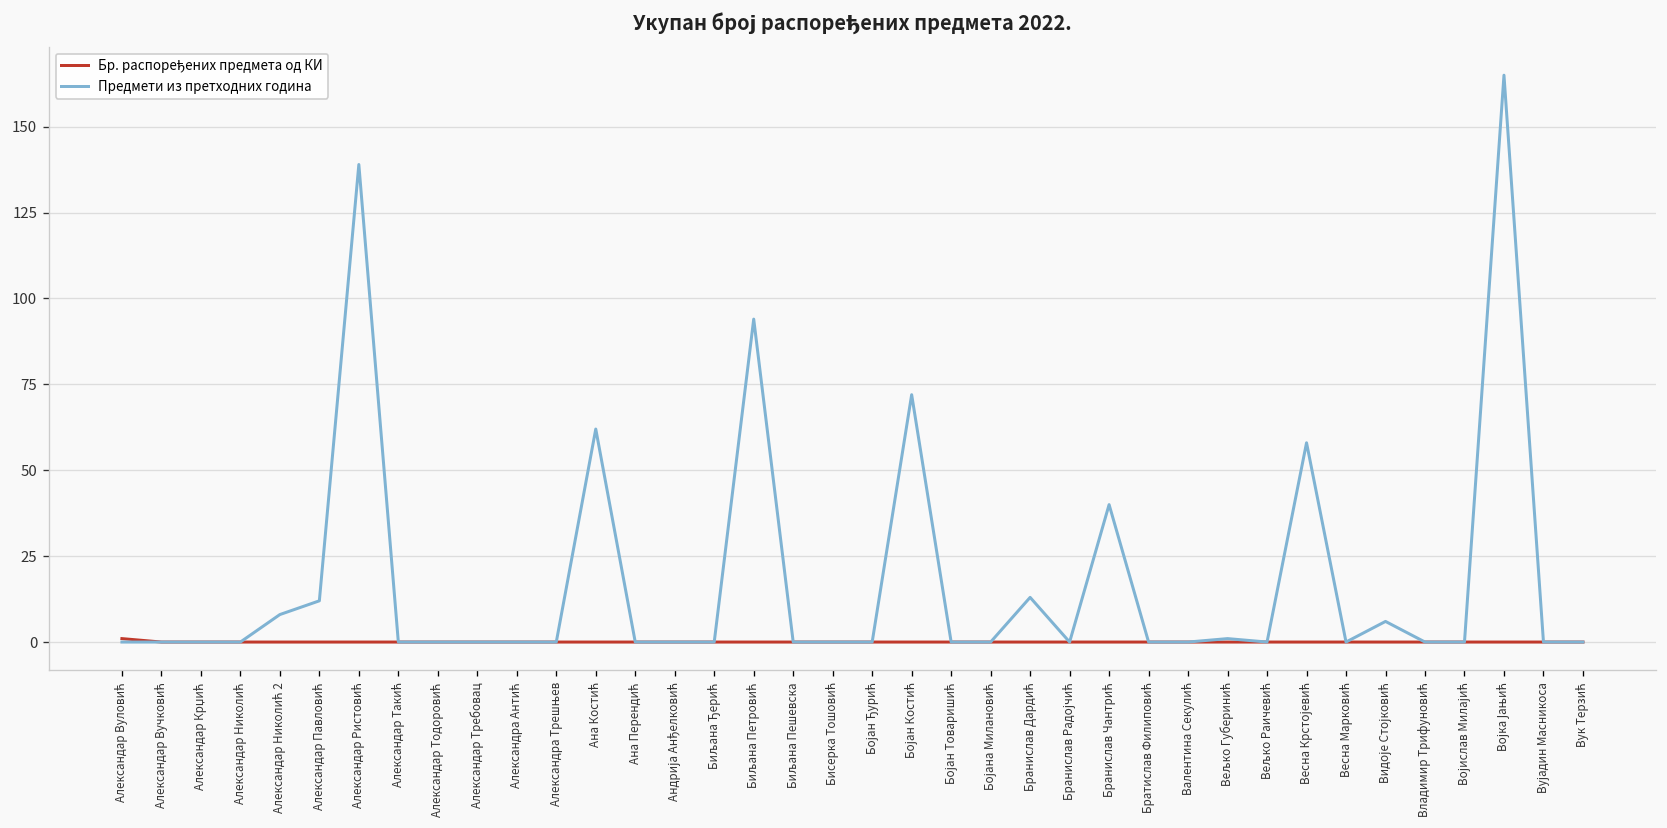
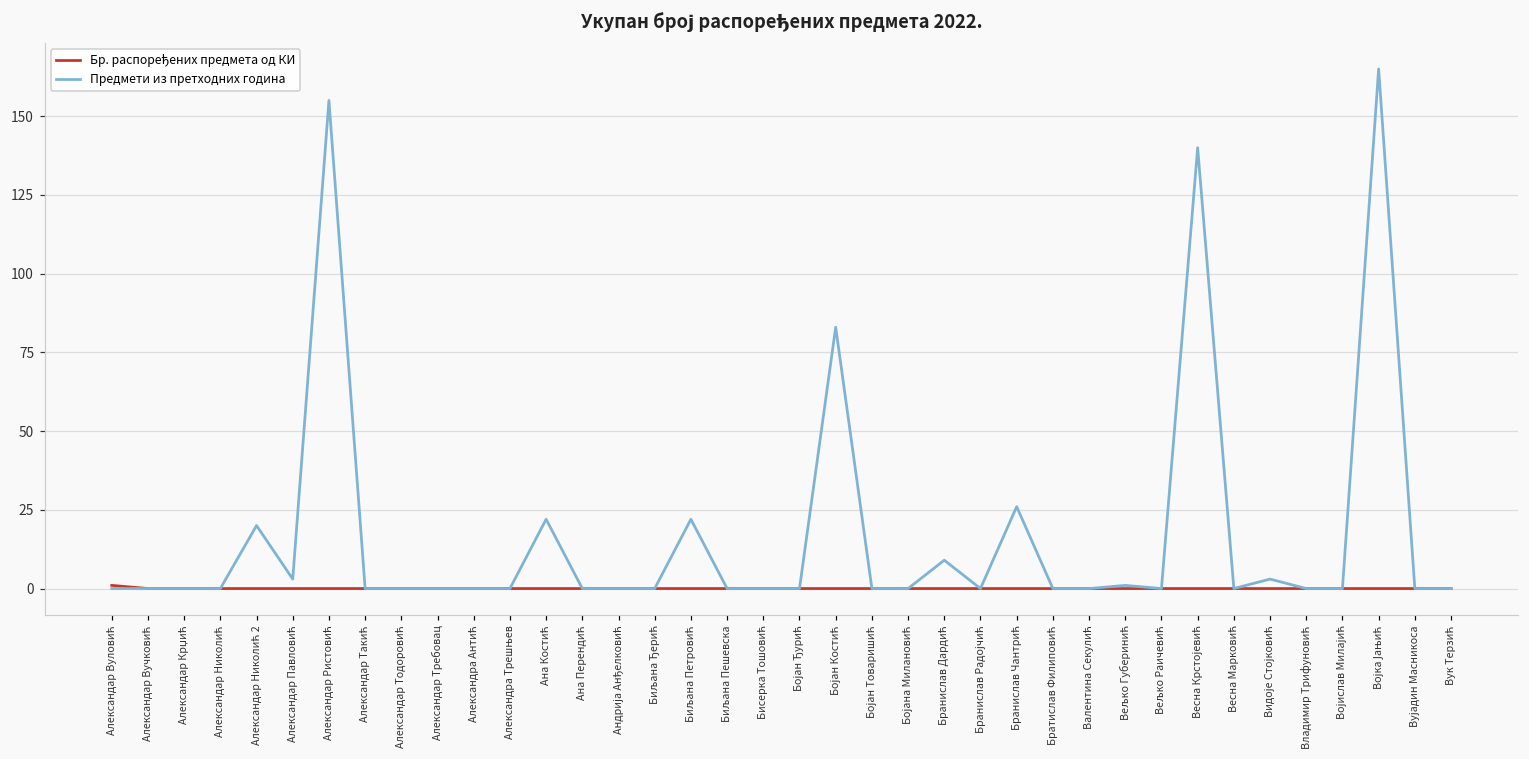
  {
    "Бр. распоређених предмета од КИ": {
      "Александар Вуловић": 1,
      "Александар Николић 2": 0,
      "Александар Павловић": 0,
      "Александар Ристовић": 0,
      "Ана Костић": 0,
      "Биљана Петровић": 0,
      "Бојан Костић": 0,
      "Бранислав Дардић": 0,
      "Бранислав Чантрић": 0,
      "Вељко Губеринић": 0,
      "Весна Крстојевић": 0,
      "Видоје Стојковић": 0,
      "Војка Јањић": 0
    },
    "Предмети из претходних година": {
      "Александар Вуловић": 0,
-     "Александар Николић 2": 8,
-     "Александар Павловић": 12,
-     "Александар Ристовић": 139,
-     "Ана Костић": 62,
-     "Биљана Петровић": 94,
-     "Бојан Костић": 72,
-     "Бранислав Дардић": 13,
-     "Бранислав Чантрић": 40,
+     "Александар Николић 2": 20,
+     "Александар Павловић": 3,
+     "Александар Ристовић": 155,
+     "Ана Костић": 22,
+     "Биљана Петровић": 22,
+     "Бојан Костић": 83,
+     "Бранислав Дардић": 9,
+     "Бранислав Чантрић": 26,
      "Вељко Губеринић": 1,
-     "Весна Крстојевић": 58,
-     "Видоје Стојковић": 6,
+     "Весна Крстојевић": 140,
+     "Видоје Стојковић": 3,
      "Војка Јањић": 165
    }
  }
